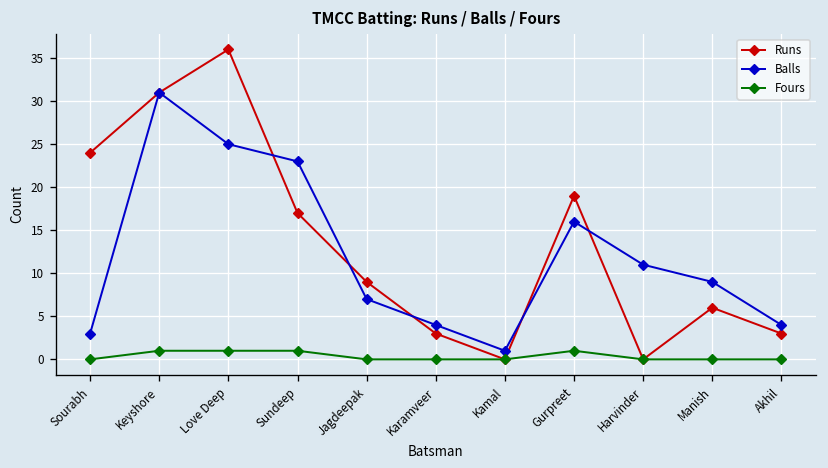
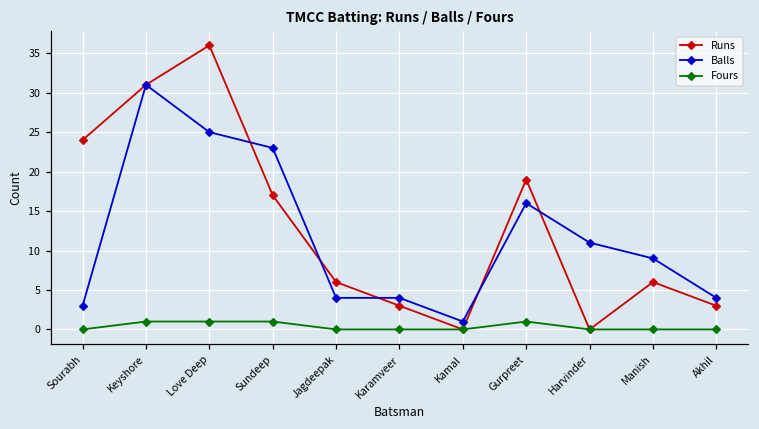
  {
    "Runs": {
      "Sourabh": 24,
      "Love Deep": 36,
      "Sundeep": 17,
-     "Jagdeepak": 9,
+     "Jagdeepak": 6,
      "Karamveer": 3,
      "Gurpreet": 19,
      "Manish": 6,
      "Akhil": 3
    },
    "Balls": {
      "Sourabh": 3,
      "Love Deep": 25,
      "Sundeep": 23,
-     "Jagdeepak": 7,
+     "Jagdeepak": 4,
      "Karamveer": 4,
      "Kamal": 1,
      "Gurpreet": 16,
      "Harvinder": 11,
      "Manish": 9,
      "Akhil": 4
    },
    "Fours": {
      "Sourabh": 0,
      "Keyshore": 1,
      "Love Deep": 1,
      "Sundeep": 1,
      "Jagdeepak": 0,
      "Karamveer": 0,
      "Gurpreet": 1,
      "Manish": 0,
      "Akhil": 0
    }
  }
